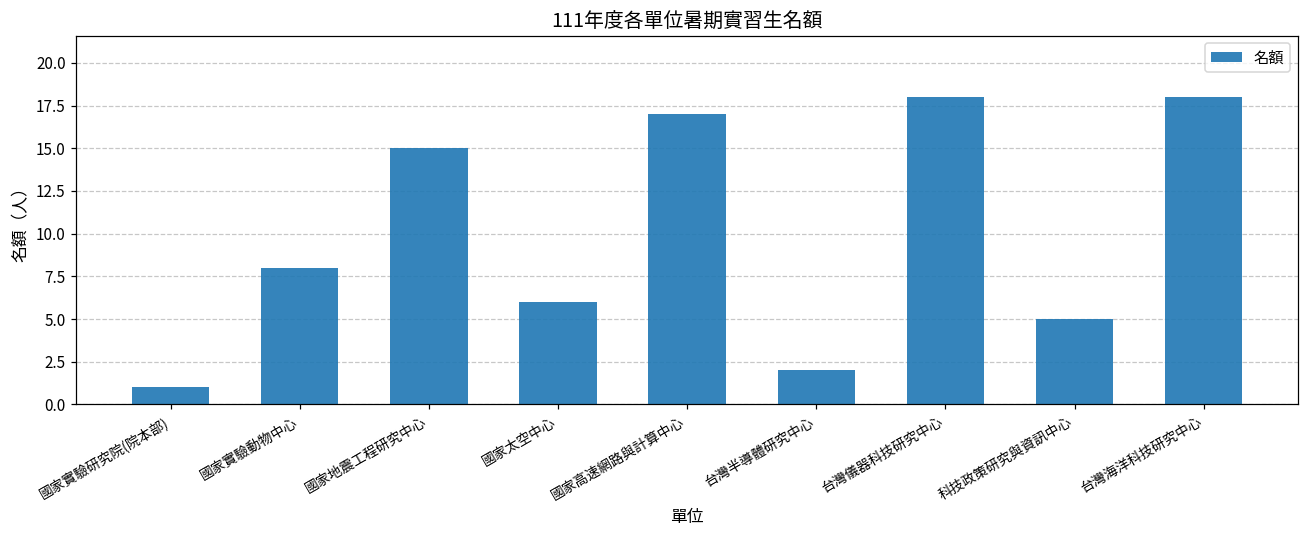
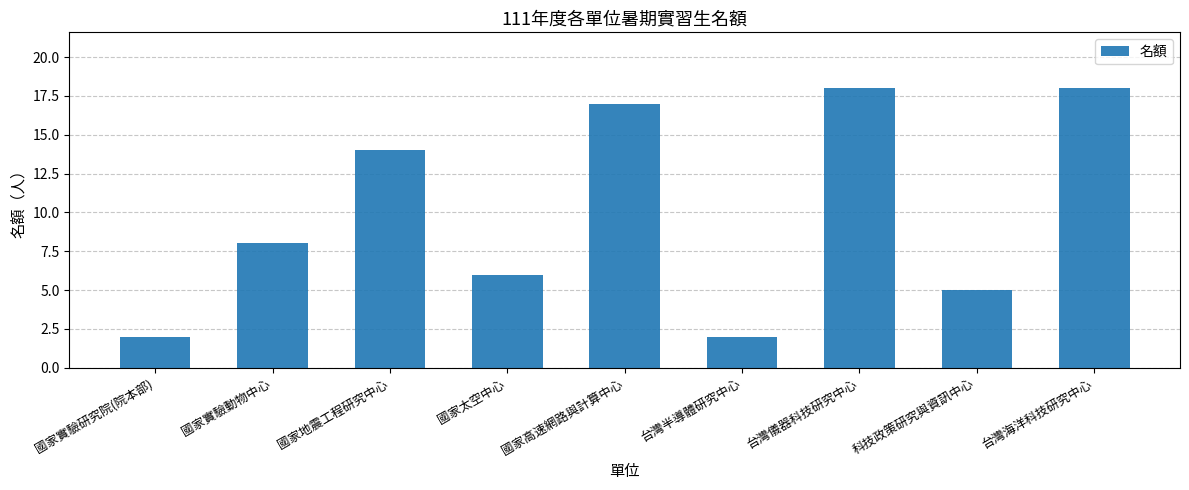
  {
-   "國家實驗研究院(院本部)": 1,
+   "國家實驗研究院(院本部)": 2,
    "國家實驗動物中心": 8,
-   "國家地震工程研究中心": 15,
+   "國家地震工程研究中心": 14,
    "國家太空中心": 6,
    "國家高速網路與計算中心": 17,
    "台灣半導體研究中心": 2,
    "台灣儀器科技研究中心": 18,
    "科技政策研究與資訊中心": 5,
    "台灣海洋科技研究中心": 18
  }
